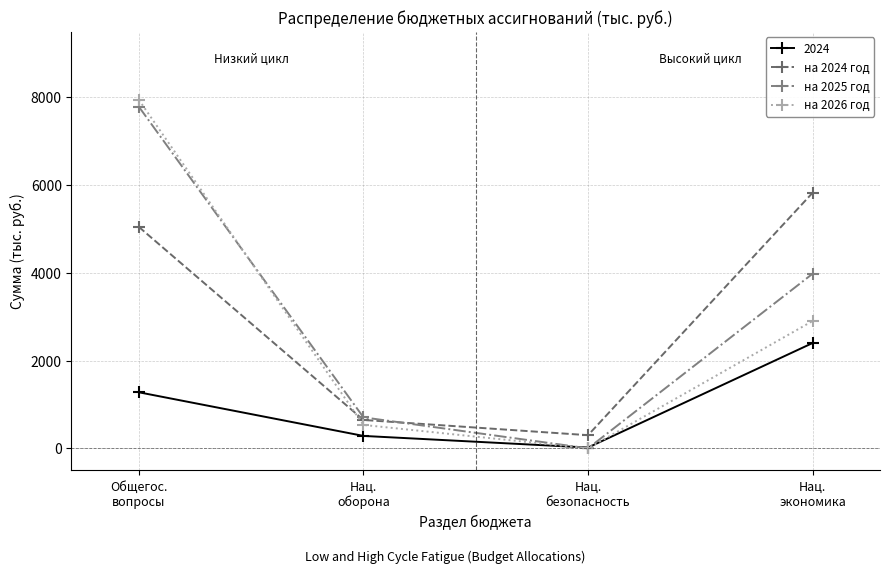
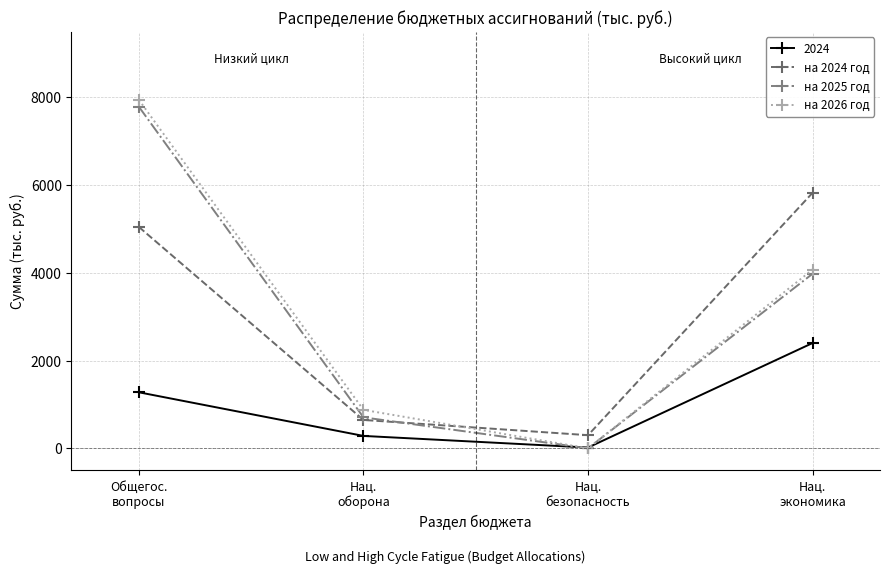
  {
    "2024": {
      "Общегос. вопросы": 1300,
      "Нац. оборона": 300,
      "Нац. экономика": 2400
    },
    "на 2026 год": {
      "Общегос. вопросы": 7900,
-     "Нац. оборона": 500,
-     "Нац. экономика": 2900
+     "Нац. оборона": 900,
+     "Нац. экономика": 4100
    }
  }
